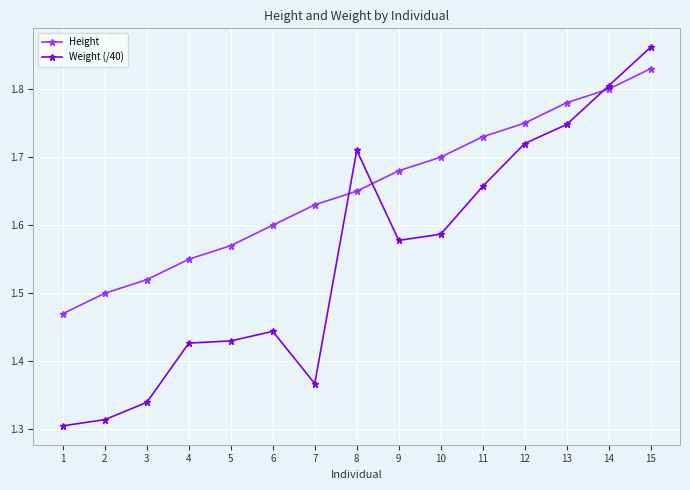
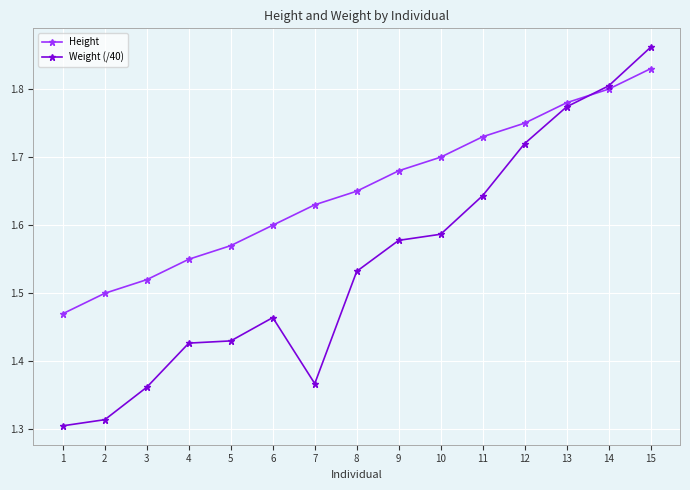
  {
    "Height": {
      "1": 1.47,
      "2": 1.50,
      "3": 1.52,
      "4": 1.55,
      "5": 1.57,
      "6": 1.60,
      "7": 1.63,
      "8": 1.65,
      "9": 1.68,
      "10": 1.70,
      "11": 1.73,
      "12": 1.75,
      "13": 1.78,
      "14": 1.80,
      "15": 1.83
    },
    "Weight (/40)": {
      "1": 1.31,
      "2": 1.31,
-     "3": 1.34,
+     "3": 1.36,
      "4": 1.43,
      "5": 1.43,
-     "6": 1.44,
+     "6": 1.46,
      "7": 1.37,
-     "8": 1.71,
+     "8": 1.53,
      "9": 1.58,
      "10": 1.59,
-     "11": 1.66,
+     "11": 1.64,
      "12": 1.72,
-     "13": 1.75,
+     "13": 1.77,
      "14": 1.80,
      "15": 1.86
    }
  }
